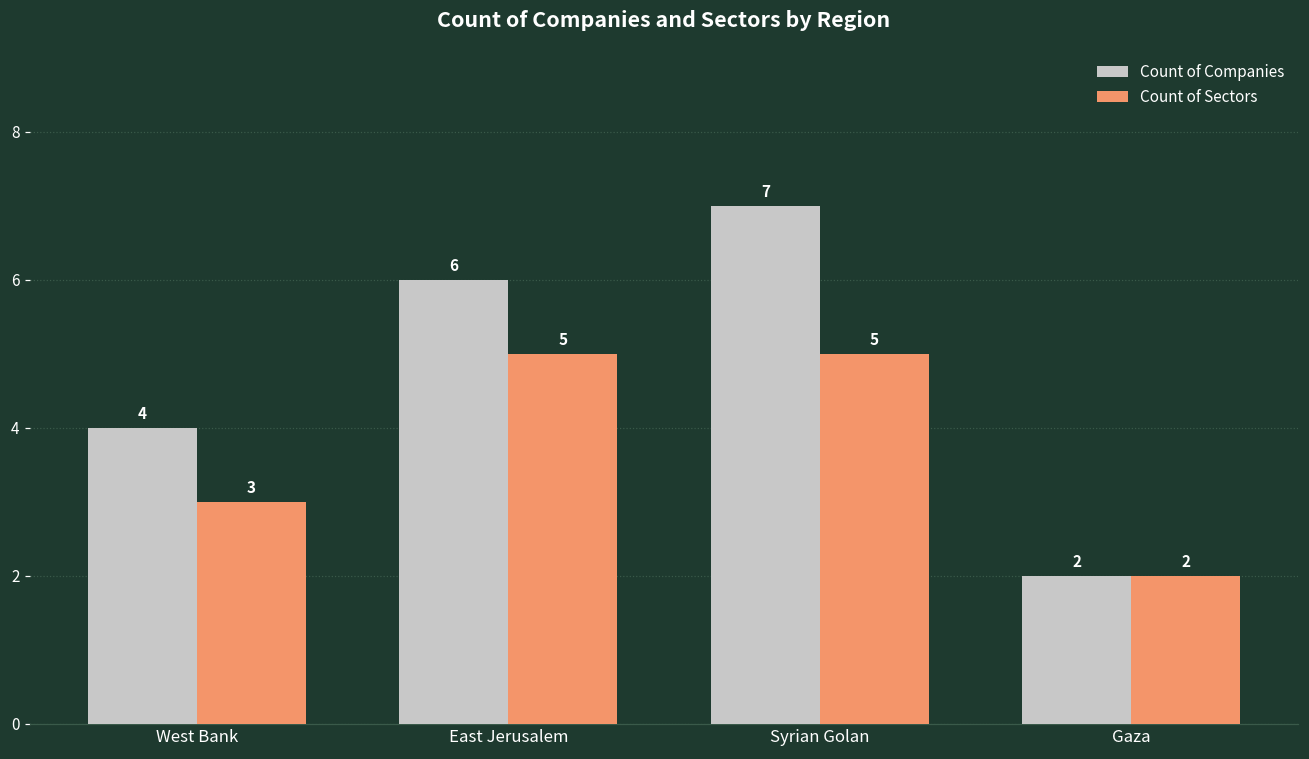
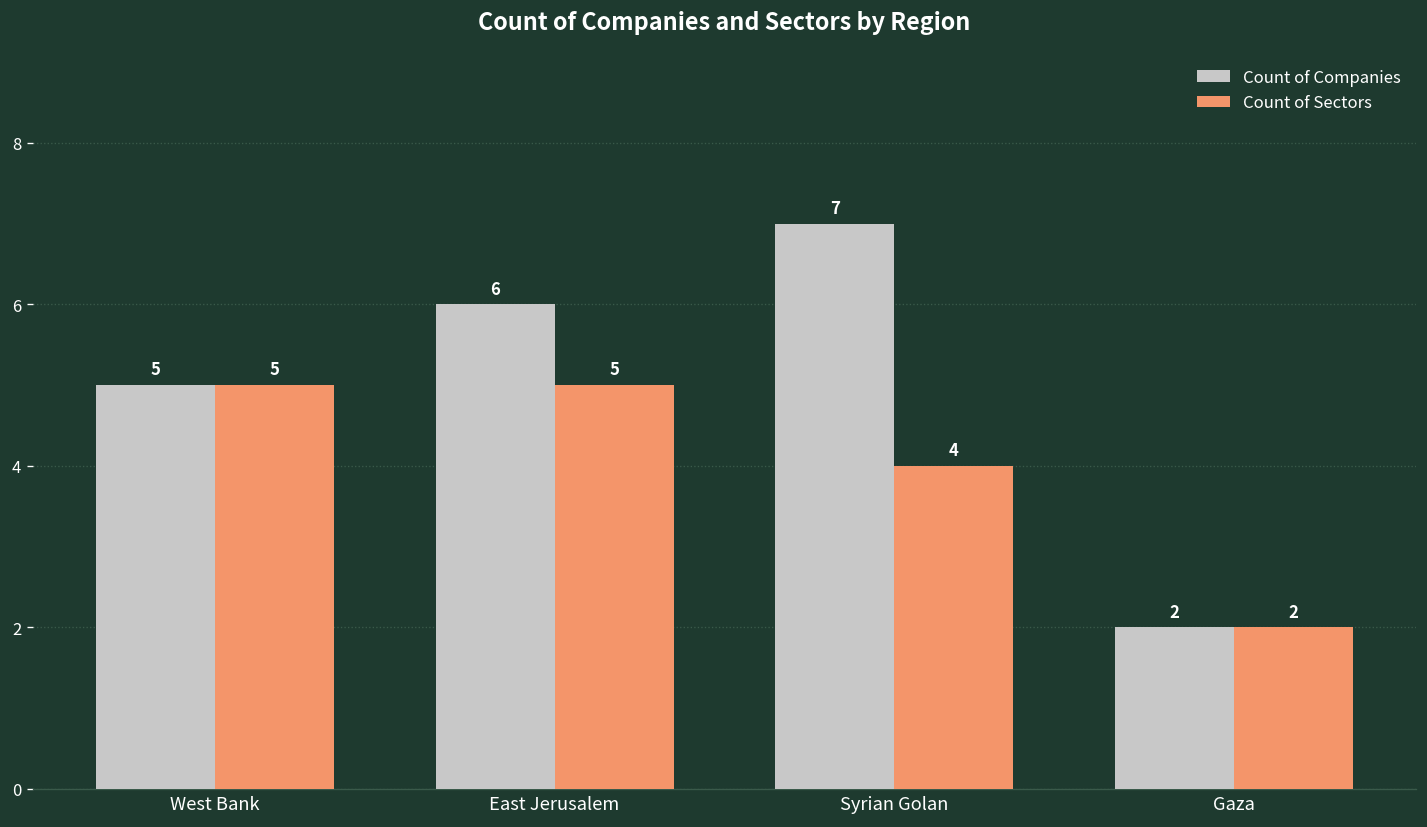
  {
    "Count of Companies": {
-     "West Bank": 4,
+     "West Bank": 5,
      "East Jerusalem": 6,
      "Syrian Golan": 7,
      "Gaza": 2
    },
    "Count of Sectors": {
-     "West Bank": 3,
+     "West Bank": 5,
      "East Jerusalem": 5,
-     "Syrian Golan": 5,
+     "Syrian Golan": 4,
      "Gaza": 2
    }
  }
